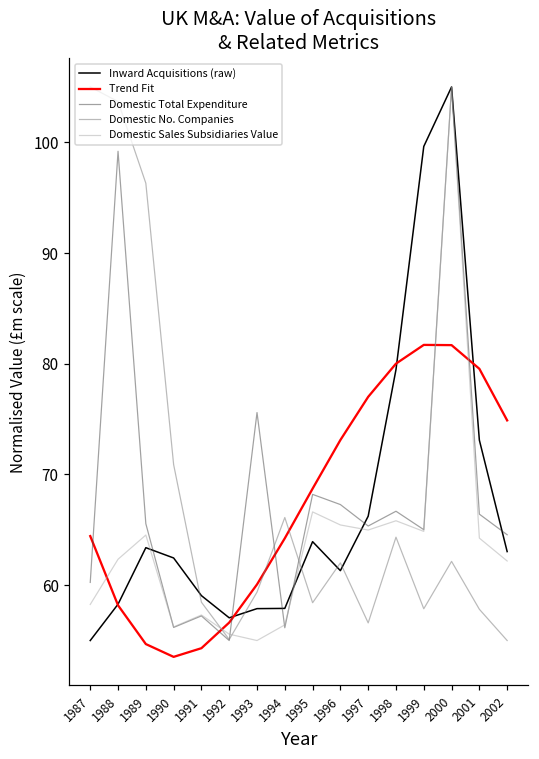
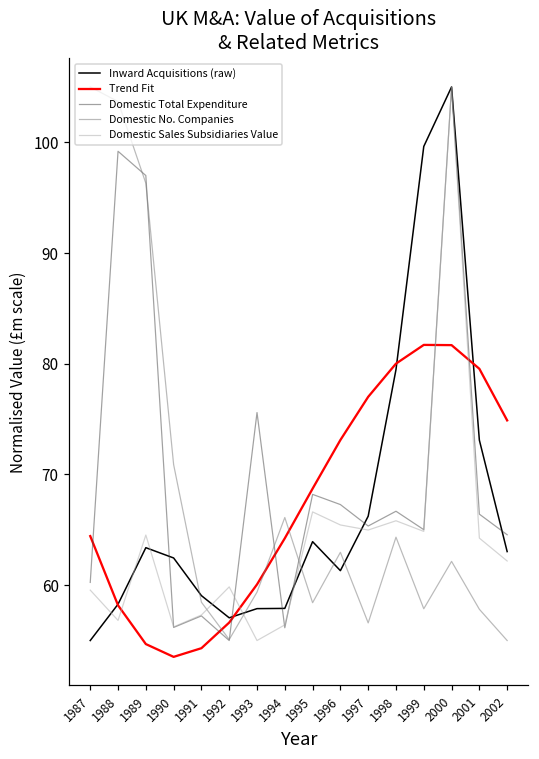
  {
    "Inward Acquisitions (raw)": {
      "1987": 55.0,
      "1989": 63.4,
      "1990": 62.5,
      "1991": 59.1,
      "1992": 57.1,
      "1993": 57.9,
      "1994": 57.9,
      "1995": 63.9,
      "1996": 61.3,
      "1997": 66.2,
      "1998": 79.5,
      "1999": 99.6,
      "2001": 73.1,
      "2002": 63.0
    },
    "Trend Fit": {
      "1987": 64.4,
      "1989": 54.7,
      "1990": 53.5,
      "1991": 54.3,
      "1992": 56.6,
      "1993": 60.1,
      "1994": 64.2,
      "1995": 68.7,
      "1996": 73.1,
      "1997": 77.0,
      "1998": 80.0,
      "1999": 81.7,
      "2000": 81.7,
      "2001": 79.5,
      "2002": 74.9
    },
    "Domestic Total Expenditure": {
      "1987": 60.2,
      "1988": 99.2,
-     "1989": 65.6,
+     "1989": 97.0,
      "1993": 75.6,
      "1994": 56.2,
      "1995": 68.2,
      "1996": 67.3,
      "1997": 65.3,
      "1998": 66.7,
      "2001": 66.4,
      "2002": 64.6
    },
    "Domestic No. Companies": {
      "1989": 96.3,
      "1990": 70.9,
      "1991": 58.5,
      "1993": 59.4,
      "1994": 66.1,
      "1995": 58.4,
-     "1996": 62.0,
+     "1996": 63.0,
      "1997": 56.6,
      "1998": 64.3,
      "1999": 57.9,
      "2000": 62.1,
      "2001": 57.8,
      "2002": 55.0
    },
    "Domestic Sales Subsidiaries Value": {
-     "1987": 58.3,
-     "1988": 62.3,
+     "1987": 59.6,
+     "1988": 56.8,
      "1989": 64.5,
-     "1992": 55.6,
+     "1992": 59.8,
      "1993": 55.0,
      "1994": 56.4,
      "1995": 66.6,
      "1996": 65.4,
      "1997": 65.0,
      "1998": 65.8,
      "2001": 64.3,
      "2002": 62.2
    }
  }
